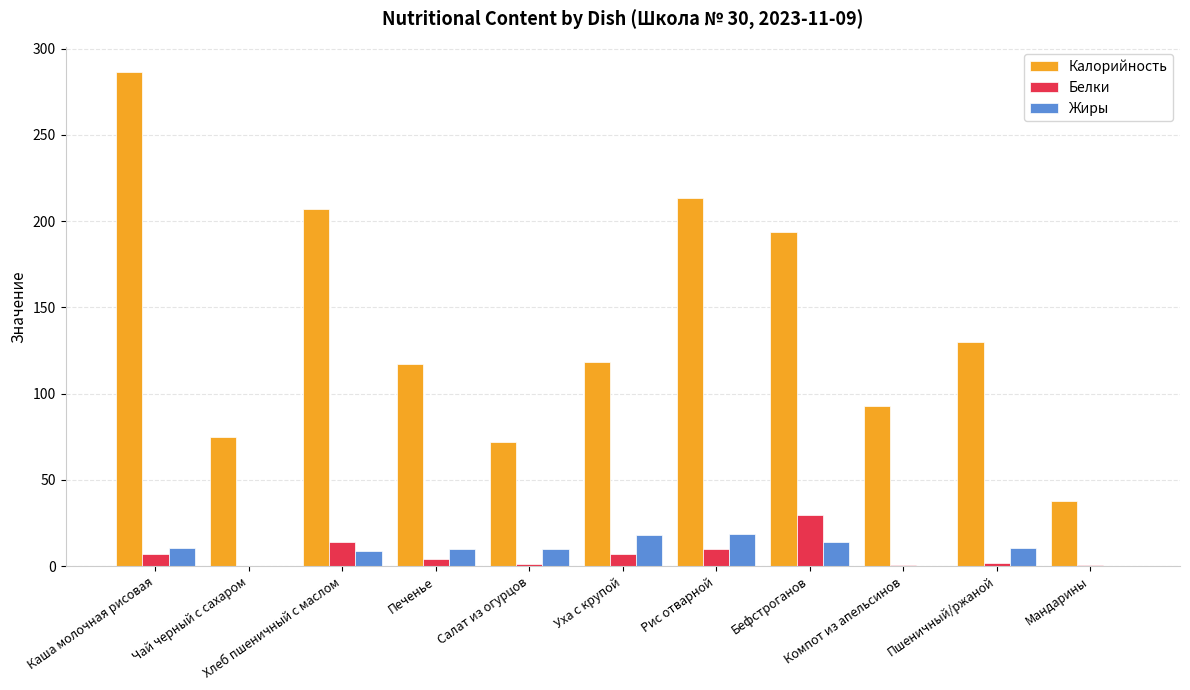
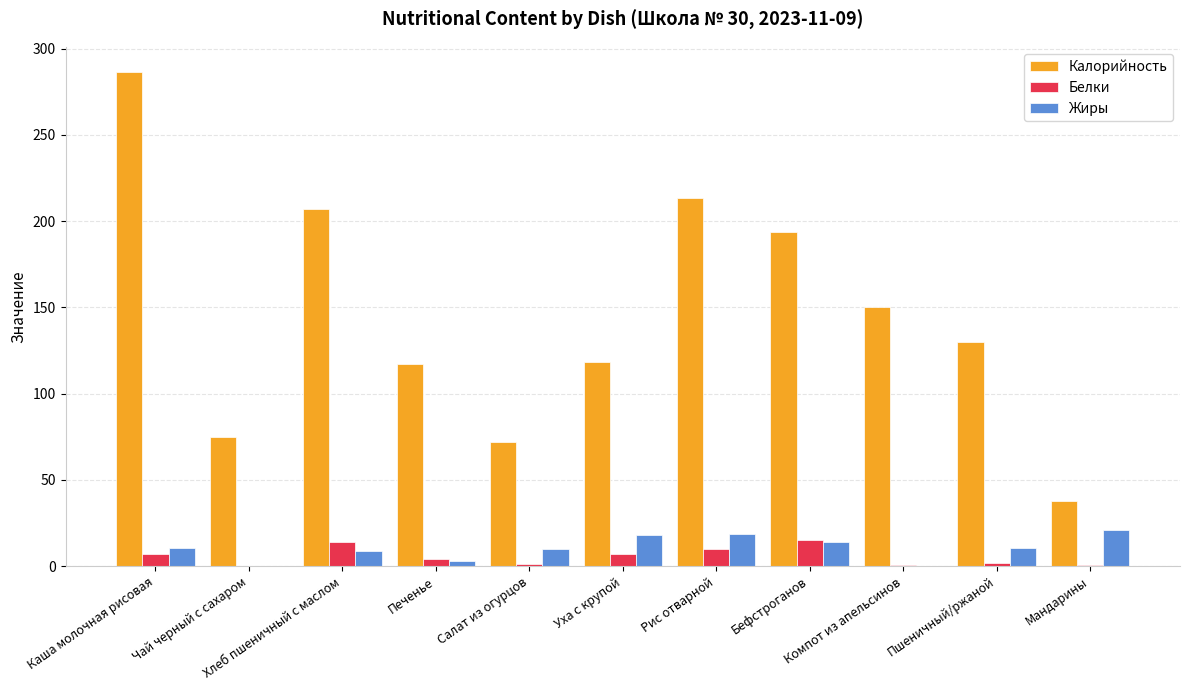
  {
    "Калорийность": {
      "Каша молочная рисовая": 287,
      "Чай черный с сахаром": 75,
      "Хлеб пшеничный с маслом": 207,
      "Печенье": 117,
      "Салат из огурцов": 72,
      "Уха с крупой": 118,
      "Рис отварной": 214,
      "Бефстроганов": 194,
-     "Компот из апельсинов": 93,
+     "Компот из апельсинов": 150,
      "Пшеничный/ржаной": 130,
      "Мандарины": 38
    },
    "Белки": {
      "Каша молочная рисовая": 7,
      "Хлеб пшеничный с маслом": 14,
      "Печенье": 4,
      "Салат из огурцов": 2,
      "Уха с крупой": 7,
      "Рис отварной": 10,
-     "Бефстроганов": 29,
+     "Бефстроганов": 15,
      "Пшеничный/ржаной": 2
    },
    "Жиры": {
      "Каша молочная рисовая": 11,
      "Чай черный с сахаром": 0,
      "Хлеб пшеничный с маслом": 9,
-     "Печенье": 10,
+     "Печенье": 3,
      "Салат из огурцов": 10,
      "Уха с крупой": 18,
      "Рис отварной": 18,
      "Бефстроганов": 14,
      "Пшеничный/ржаной": 11,
-     "Мандарины": 0
+     "Мандарины": 21
    }
  }
